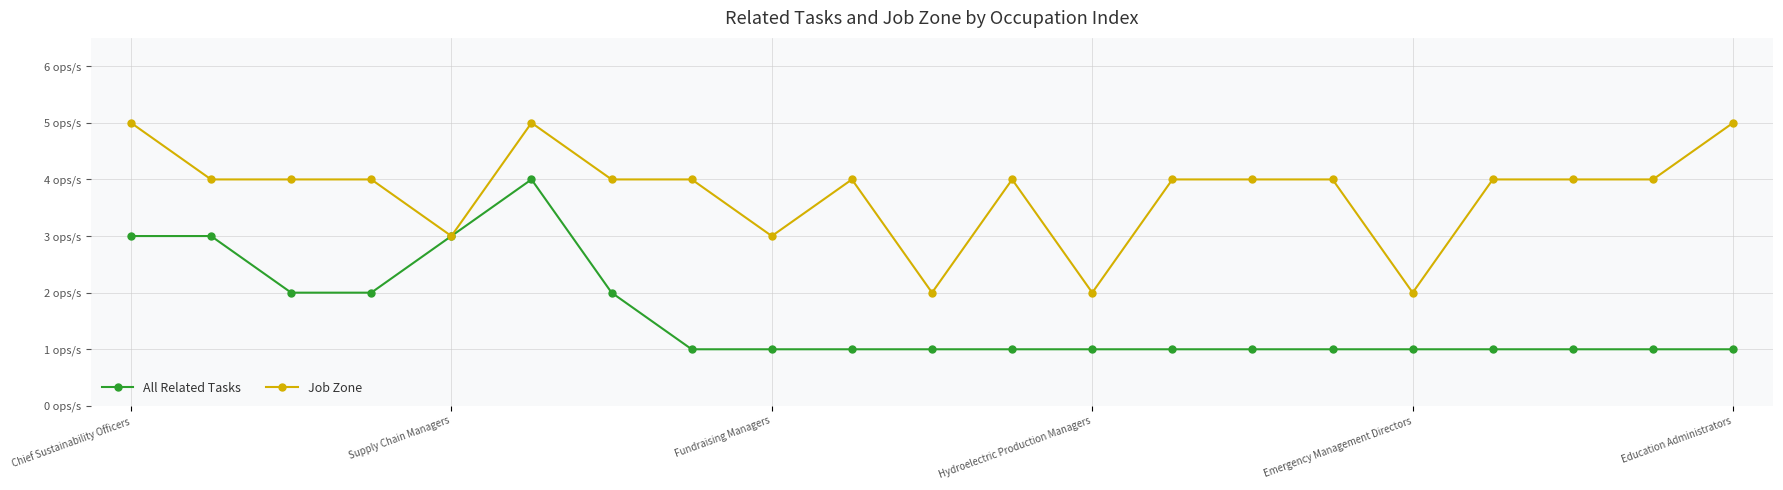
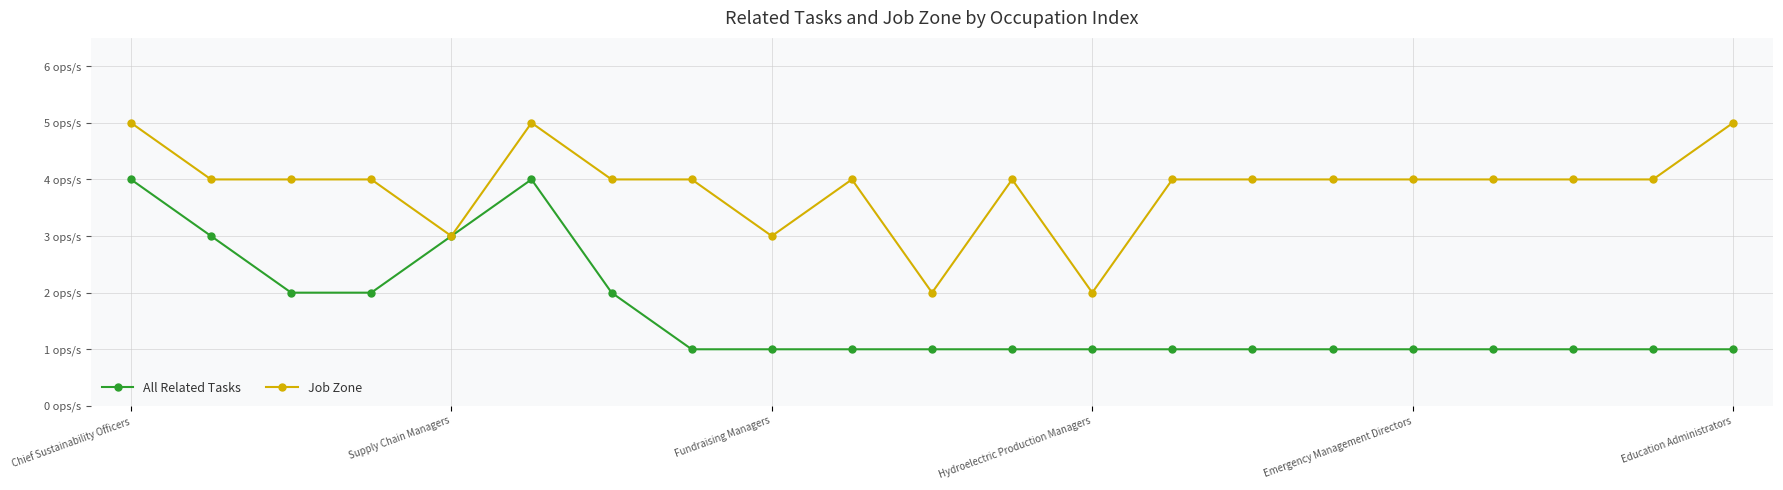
  {
    "All Related Tasks": {
-     "Chief Sustainability Officers": "3 ops/s",
+     "Chief Sustainability Officers": "4 ops/s",
      "Fundraising Managers": "1 ops/s",
      "Hydroelectric Production Managers": "1 ops/s",
      "Emergency Management Directors": "1 ops/s",
      "Education Administrators": "1 ops/s"
    },
    "Job Zone": {
      "Chief Sustainability Officers": "5 ops/s",
      "Fundraising Managers": "3 ops/s",
      "Hydroelectric Production Managers": "2 ops/s",
-     "Emergency Management Directors": "2 ops/s",
+     "Emergency Management Directors": "4 ops/s",
      "Education Administrators": "5 ops/s"
    }
  }
